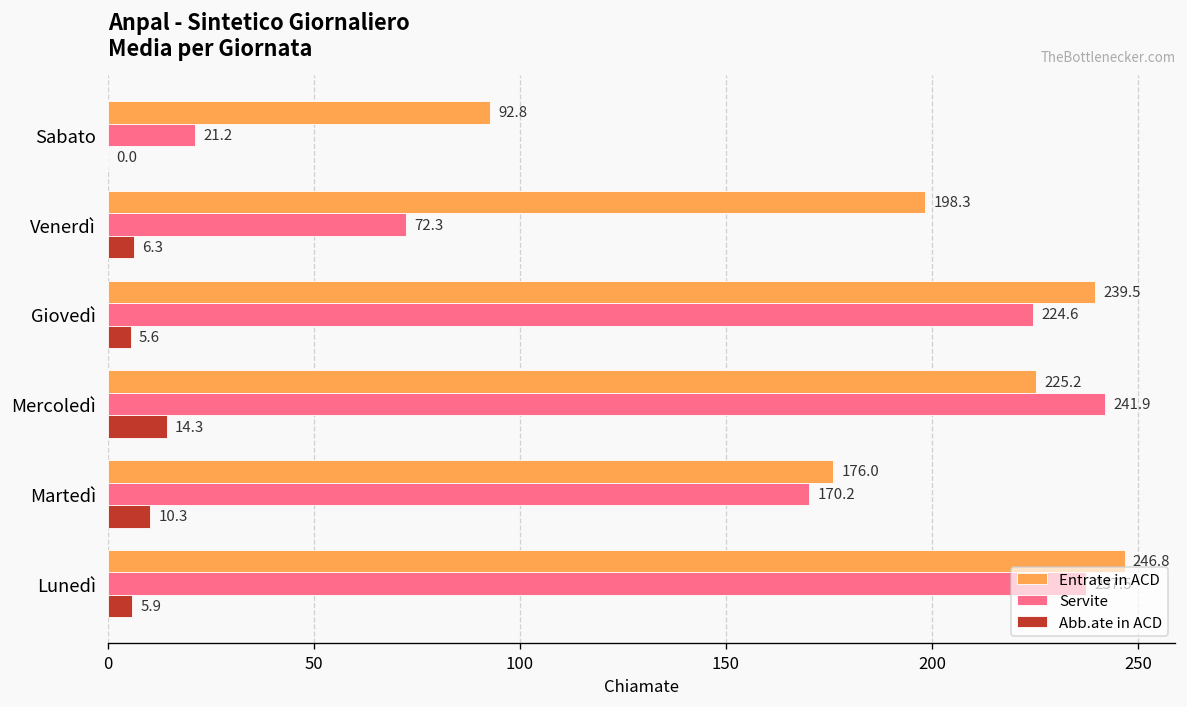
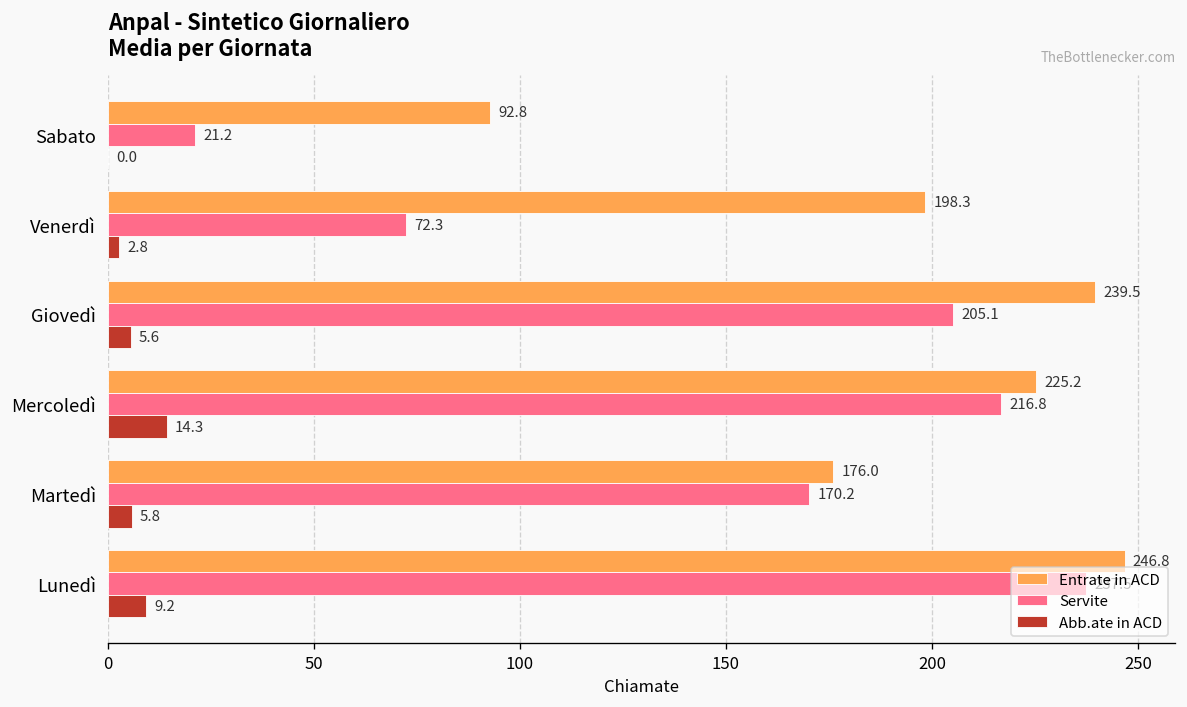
  {
    "Entrate in ACD": {
      "Sabato": 92.8,
      "Venerdì": 198.3,
      "Giovedì": 239.5,
      "Mercoledì": 225.2,
      "Martedì": 176.0
    },
    "Servite": {
      "Sabato": 21.2,
      "Venerdì": 72.3,
-     "Giovedì": 224.6,
-     "Mercoledì": 241.9,
+     "Giovedì": 205.1,
+     "Mercoledì": 216.8,
      "Martedì": 170.2
    },
    "Abb.ate in ACD": {
      "Sabato": 0.0,
-     "Venerdì": 6.3,
+     "Venerdì": 2.8,
      "Giovedì": 5.6,
      "Mercoledì": 14.3,
-     "Martedì": 10.3,
-     "Lunedì": 5.9
+     "Martedì": 5.8,
+     "Lunedì": 9.2
    }
  }
